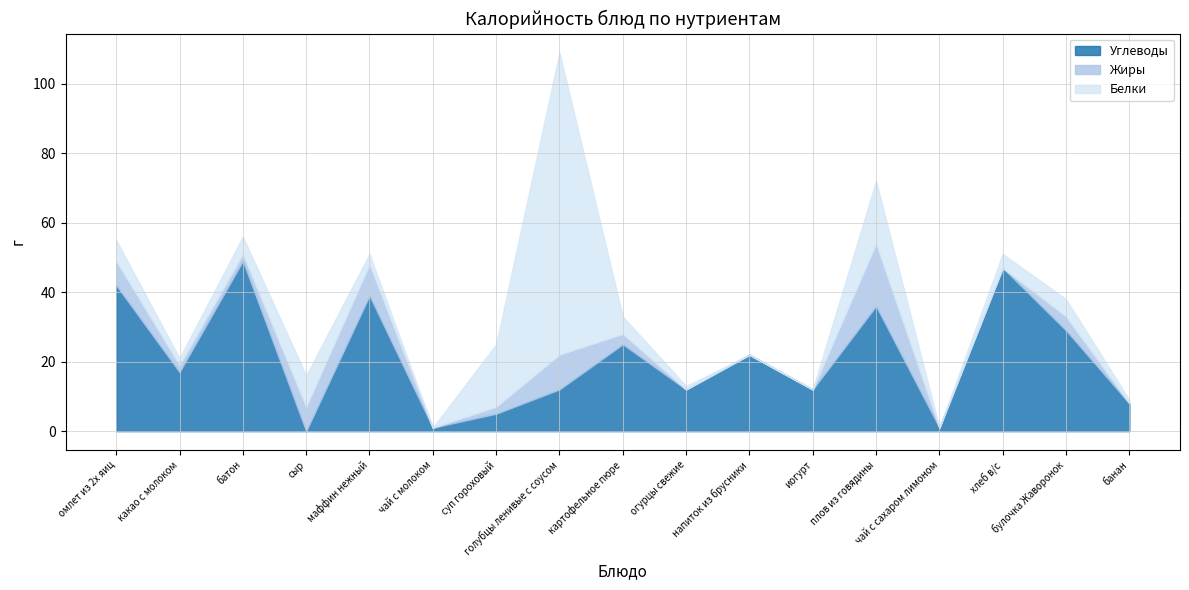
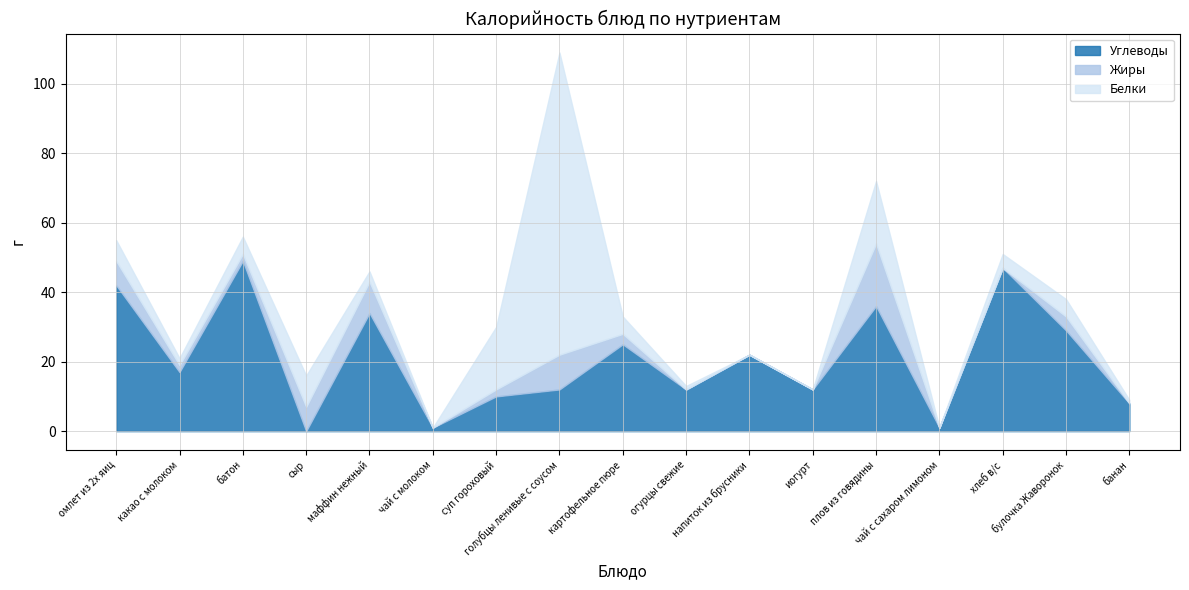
  {
    "Углеводы": {
      "омлет из 2х яиц": 42,
      "какао с молоком": 17,
      "батон": 49,
      "сыр": 0,
-     "маффин нежный": 39,
-     "суп гороховый": 5,
+     "маффин нежный": 34,
+     "суп гороховый": 10,
      "голубцы ленивые с соусом": 12,
      "картофельное пюре": 25,
      "плов из говядины": 36,
      "булочка Жаворонок": 29
    }
  }
